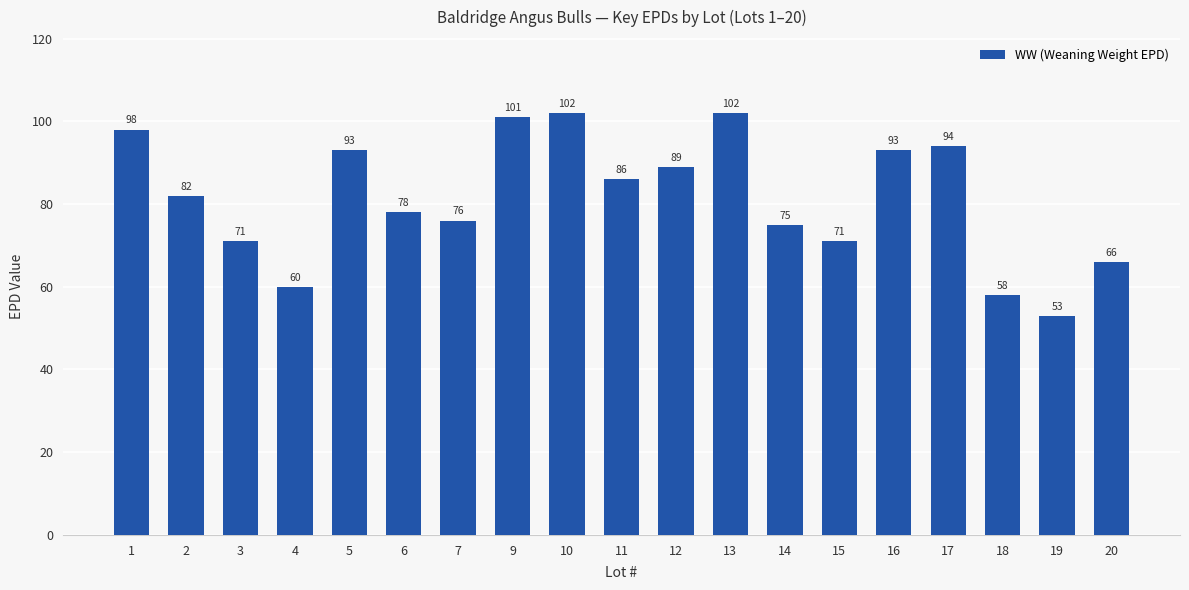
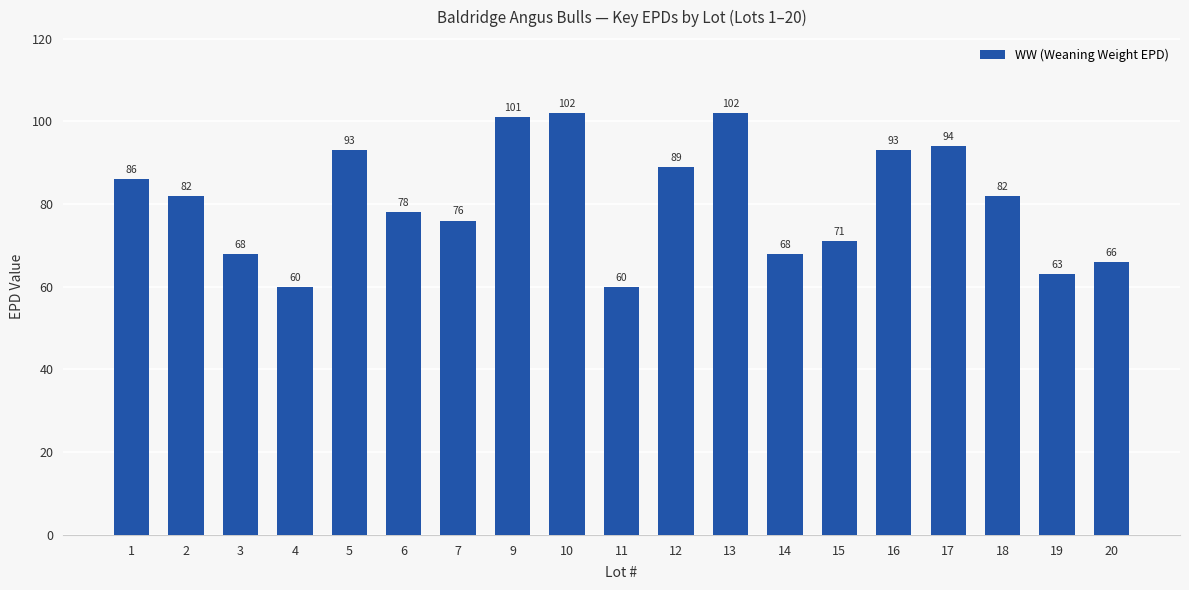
  {
-   "1": 98,
+   "1": 86,
    "2": 82,
-   "3": 71,
+   "3": 68,
    "4": 60,
    "5": 93,
    "6": 78,
    "7": 76,
    "9": 101,
    "10": 102,
-   "11": 86,
+   "11": 60,
    "12": 89,
    "13": 102,
-   "14": 75,
+   "14": 68,
    "15": 71,
    "16": 93,
    "17": 94,
-   "18": 58,
-   "19": 53,
+   "18": 82,
+   "19": 63,
    "20": 66
  }
